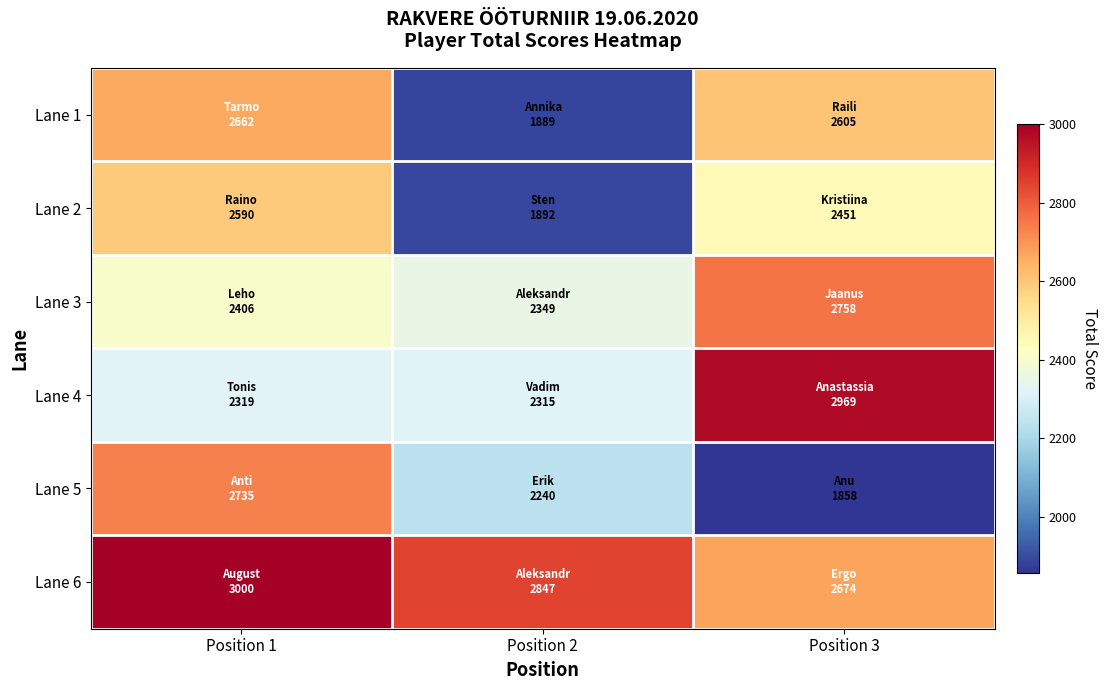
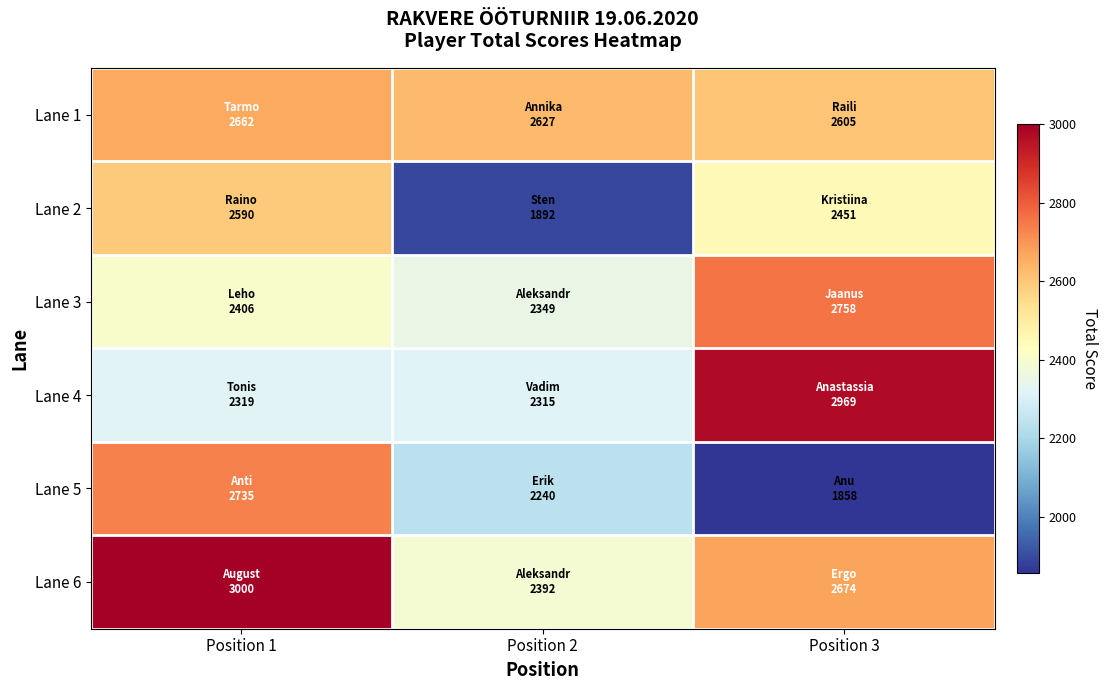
  {
    "Lane 1": {
      "Position 1": 2662,
-     "Position 2": 1889,
+     "Position 2": 2627,
      "Position 3": 2605
    },
    "Lane 2": {
      "Position 1": 2590,
      "Position 2": 1892,
      "Position 3": 2451
    },
    "Lane 3": {
      "Position 1": 2406,
      "Position 2": 2349,
      "Position 3": 2758
    },
    "Lane 4": {
      "Position 1": 2319,
      "Position 2": 2315,
      "Position 3": 2969
    },
    "Lane 5": {
      "Position 1": 2735,
      "Position 2": 2240,
      "Position 3": 1858
    },
    "Lane 6": {
      "Position 1": 3000,
-     "Position 2": 2847,
+     "Position 2": 2392,
      "Position 3": 2674
    }
  }
